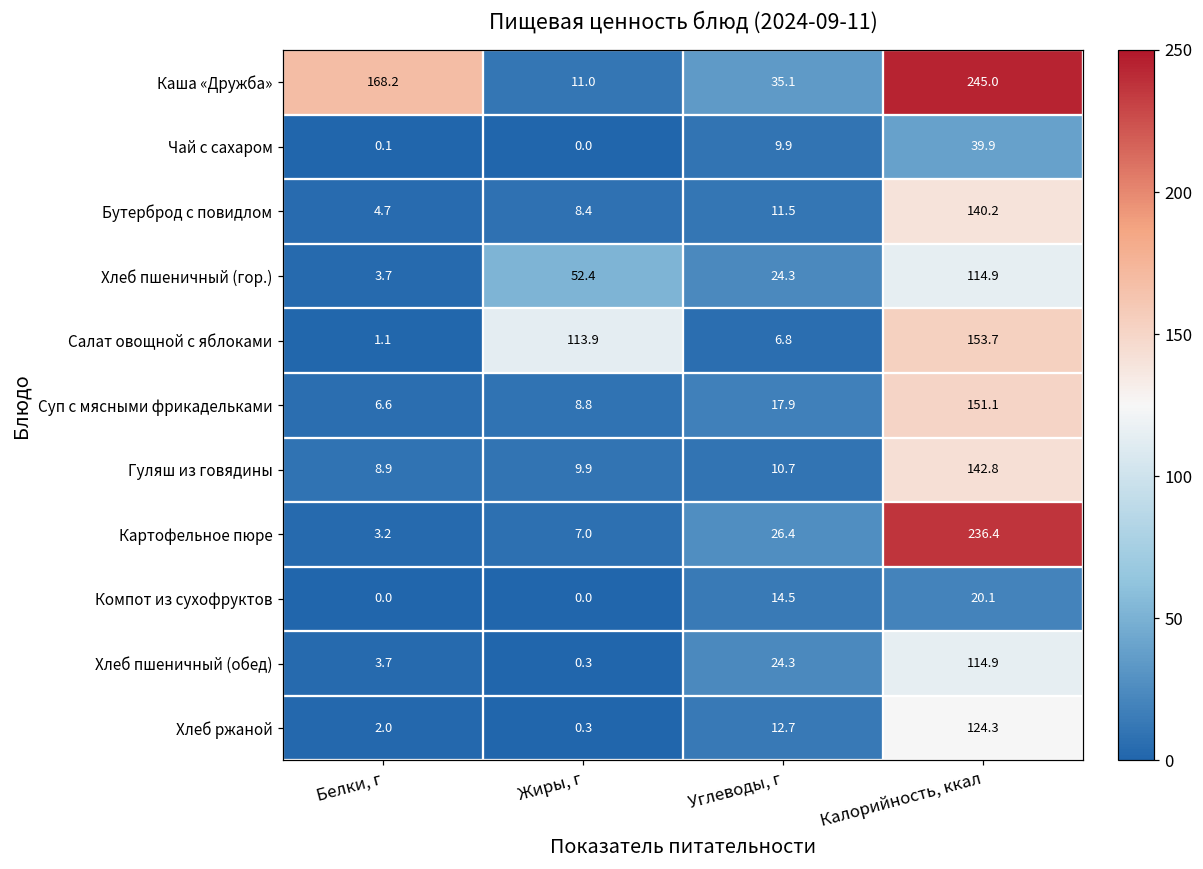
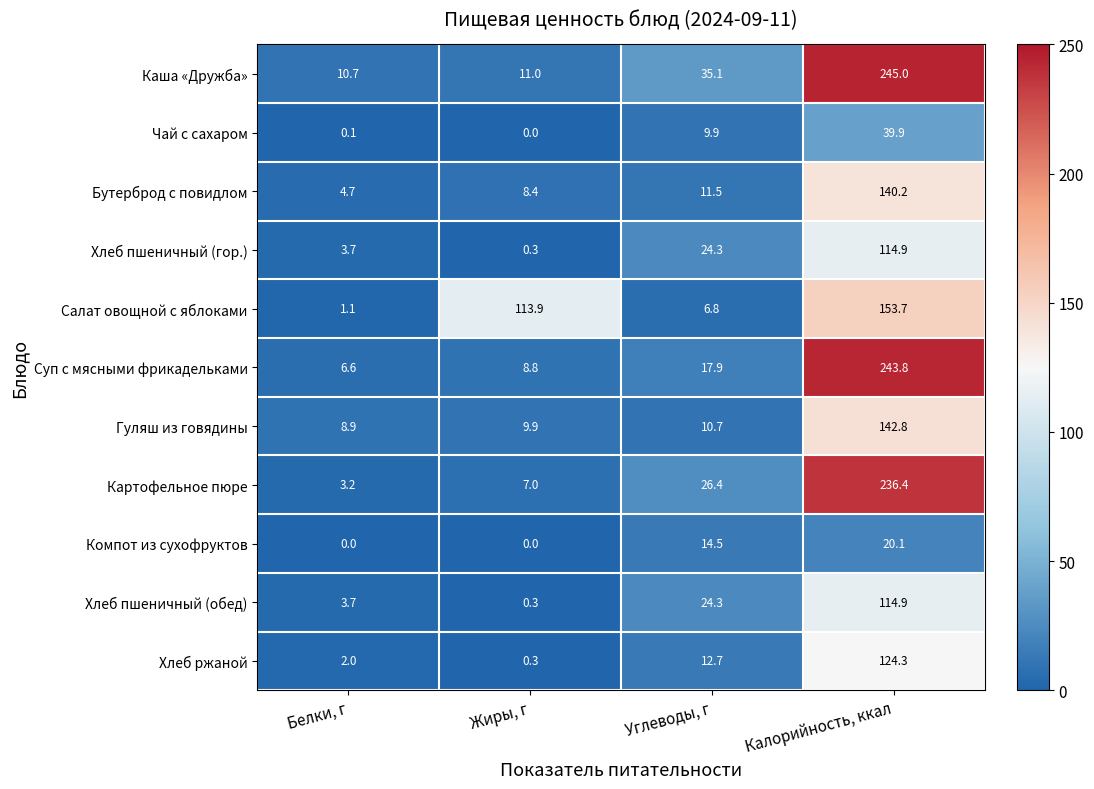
  {
    "Каша «Дружба»": {
-     "Белки, г": 168.2,
+     "Белки, г": 10.7,
      "Жиры, г": 11.0,
      "Углеводы, г": 35.1,
      "Калорийность, ккал": 245.0
    },
    "Чай с сахаром": {
      "Белки, г": 0.1,
      "Жиры, г": 0.0,
      "Углеводы, г": 9.9,
      "Калорийность, ккал": 39.9
    },
    "Бутерброд с повидлом": {
      "Белки, г": 4.7,
      "Жиры, г": 8.4,
      "Углеводы, г": 11.5,
      "Калорийность, ккал": 140.2
    },
    "Хлеб пшеничный (гор.)": {
      "Белки, г": 3.7,
-     "Жиры, г": 52.4,
+     "Жиры, г": 0.3,
      "Углеводы, г": 24.3,
      "Калорийность, ккал": 114.9
    },
    "Салат овощной с яблоками": {
      "Белки, г": 1.1,
      "Жиры, г": 113.9,
      "Углеводы, г": 6.8,
      "Калорийность, ккал": 153.7
    },
    "Суп с мясными фрикадельками": {
      "Белки, г": 6.6,
      "Жиры, г": 8.8,
      "Углеводы, г": 17.9,
-     "Калорийность, ккал": 151.1
+     "Калорийность, ккал": 243.8
    },
    "Гуляш из говядины": {
      "Белки, г": 8.9,
      "Жиры, г": 9.9,
      "Углеводы, г": 10.7,
      "Калорийность, ккал": 142.8
    },
    "Картофельное пюре": {
      "Белки, г": 3.2,
      "Жиры, г": 7.0,
      "Углеводы, г": 26.4,
      "Калорийность, ккал": 236.4
    },
    "Компот из сухофруктов": {
      "Белки, г": 0.0,
      "Жиры, г": 0.0,
      "Углеводы, г": 14.5,
      "Калорийность, ккал": 20.1
    },
    "Хлеб пшеничный (обед)": {
      "Белки, г": 3.7,
      "Жиры, г": 0.3,
      "Углеводы, г": 24.3,
      "Калорийность, ккал": 114.9
    },
    "Хлеб ржаной": {
      "Белки, г": 2.0,
      "Жиры, г": 0.3,
      "Углеводы, г": 12.7,
      "Калорийность, ккал": 124.3
    }
  }
